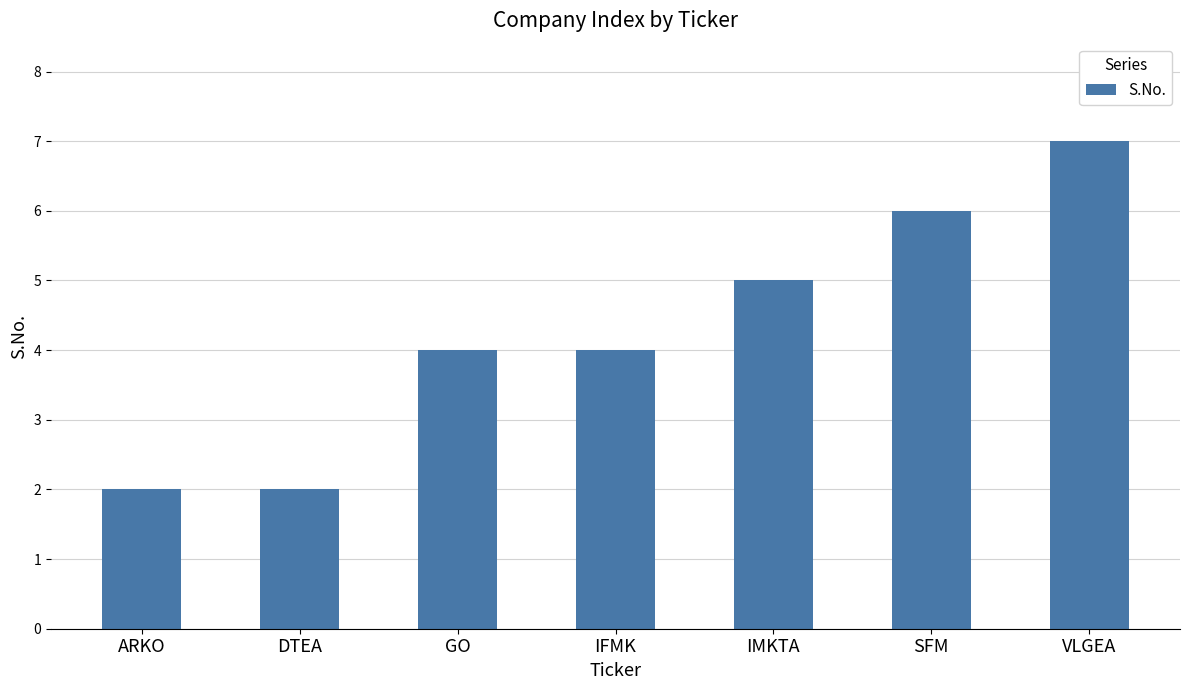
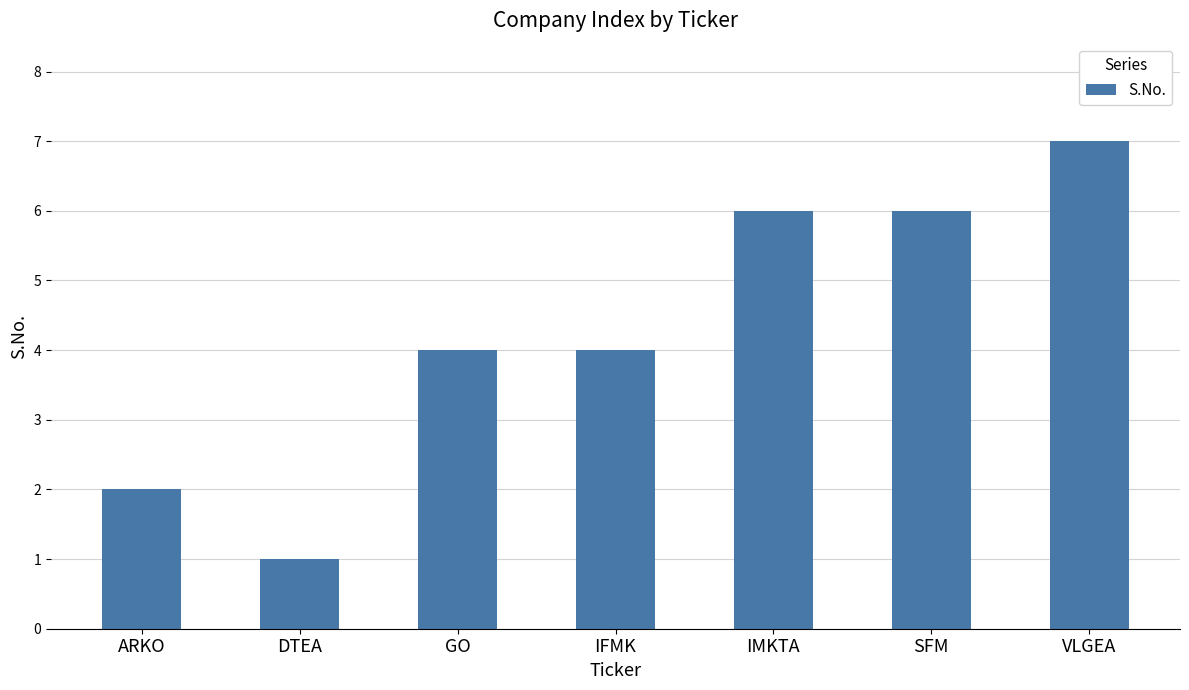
  {
    "ARKO": 2,
-   "DTEA": 2,
+   "DTEA": 1,
    "GO": 4,
    "IFMK": 4,
-   "IMKTA": 5,
+   "IMKTA": 6,
    "SFM": 6,
    "VLGEA": 7
  }
